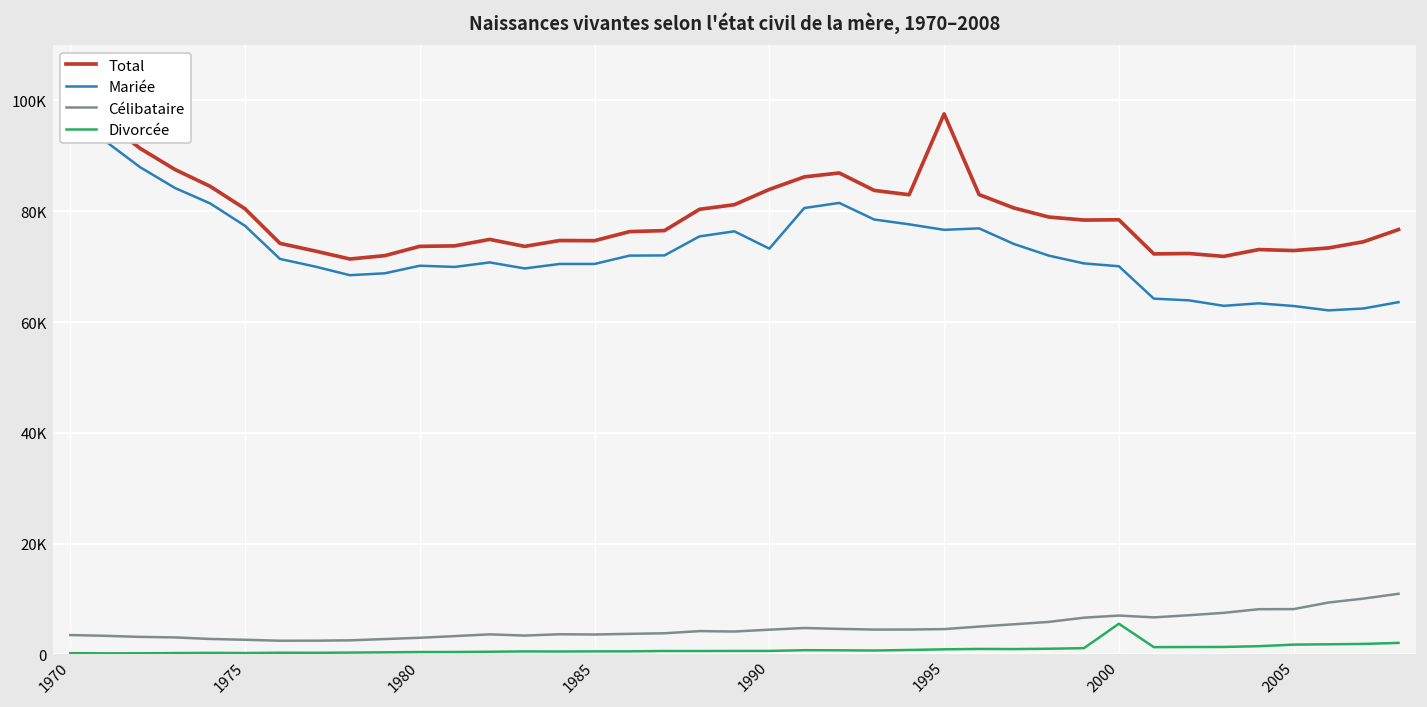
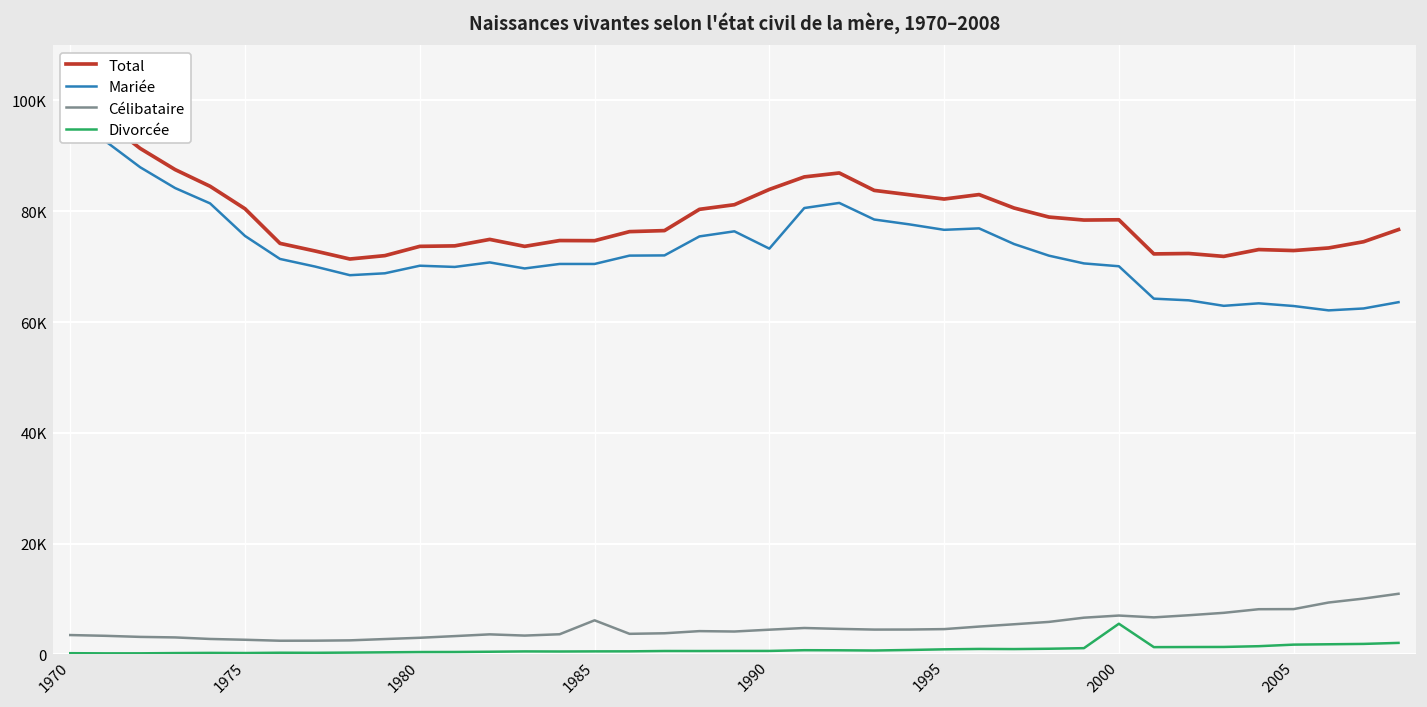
  {
    "Total": {
      "1975": 80000,
      "1980": 74000,
      "1985": 75000,
      "1990": 84000,
-     "1995": 98000,
+     "1995": 82000,
      "2000": 78000,
      "2005": 73000
    },
    "Mariée": {
-     "1975": 77000,
+     "1975": 76000,
      "1980": 70000,
      "1985": 70000,
      "1990": 73000,
      "1995": 77000,
      "2000": 70000,
      "2005": 63000
    },
    "Célibataire": {
      "1970": 3000,
      "1975": 3000,
      "1980": 3000,
-     "1985": 4000,
+     "1985": 6000,
      "1990": 4000,
      "1995": 5000,
      "2000": 7000,
      "2005": 8000
    },
    "Divorcée": {
      "1970": 0,
      "1975": 0,
      "1980": 0,
      "1985": 1000,
      "1990": 1000,
      "1995": 1000,
      "2000": 6000,
      "2005": 2000
    }
  }
